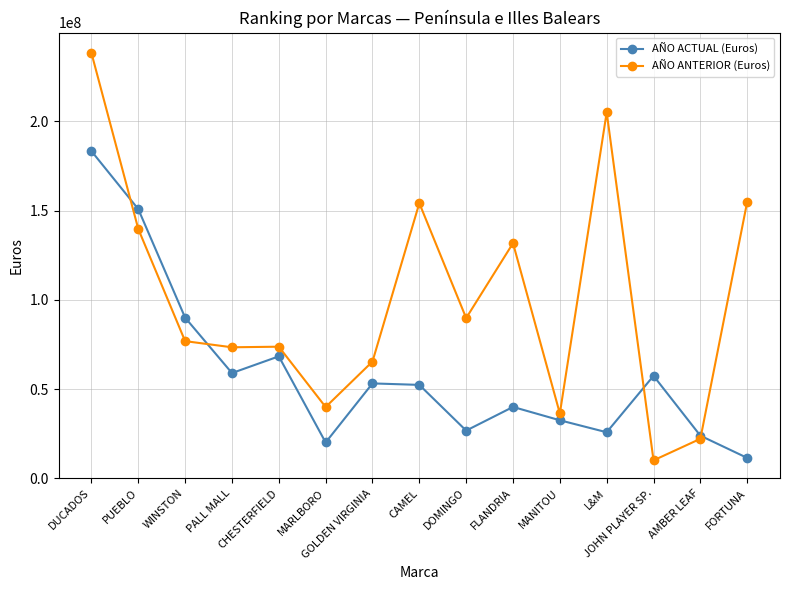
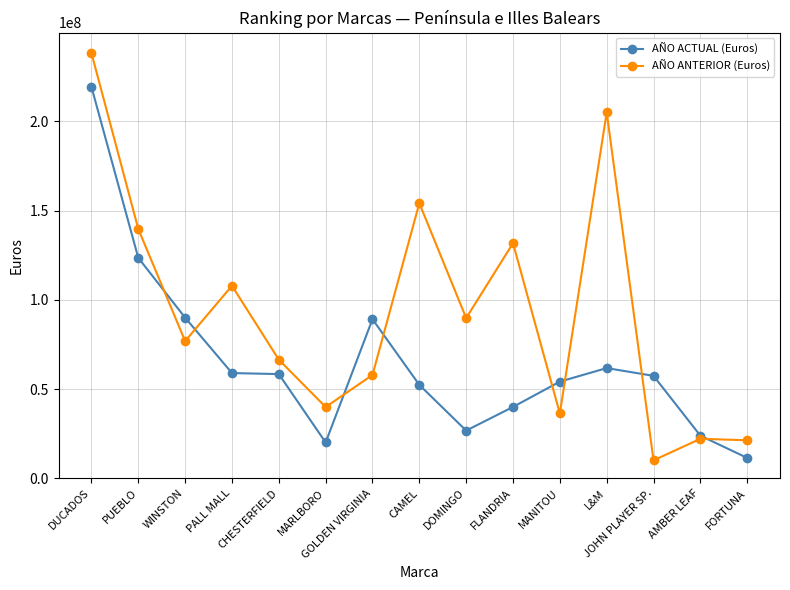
  {
    "AÑO ACTUAL (Euros)": {
-     "DUCADOS": 183000000,
-     "PUEBLO": 151000000,
+     "DUCADOS": 219000000,
+     "PUEBLO": 124000000,
      "WINSTON": 90000000,
      "PALL MALL": 59000000,
-     "CHESTERFIELD": 68000000,
+     "CHESTERFIELD": 58000000,
      "MARLBORO": 20000000,
-     "GOLDEN VIRGINIA": 53000000,
+     "GOLDEN VIRGINIA": 89000000,
      "CAMEL": 52000000,
      "DOMINGO": 27000000,
      "FLANDRIA": 40000000,
-     "MANITOU": 33000000,
-     "L&M": 26000000,
+     "MANITOU": 54000000,
+     "L&M": 62000000,
      "JOHN PLAYER SP.": 57000000,
      "AMBER LEAF": 24000000,
      "FORTUNA": 11000000
    },
    "AÑO ANTERIOR (Euros)": {
      "DUCADOS": 238000000,
      "PUEBLO": 140000000,
      "WINSTON": 77000000,
-     "PALL MALL": 73000000,
-     "CHESTERFIELD": 74000000,
+     "PALL MALL": 108000000,
+     "CHESTERFIELD": 67000000,
      "MARLBORO": 40000000,
-     "GOLDEN VIRGINIA": 65000000,
+     "GOLDEN VIRGINIA": 58000000,
      "CAMEL": 154000000,
      "DOMINGO": 90000000,
      "FLANDRIA": 132000000,
      "MANITOU": 36000000,
      "L&M": 205000000,
      "JOHN PLAYER SP.": 10000000,
      "AMBER LEAF": 22000000,
-     "FORTUNA": 155000000
+     "FORTUNA": 21000000
    }
  }
